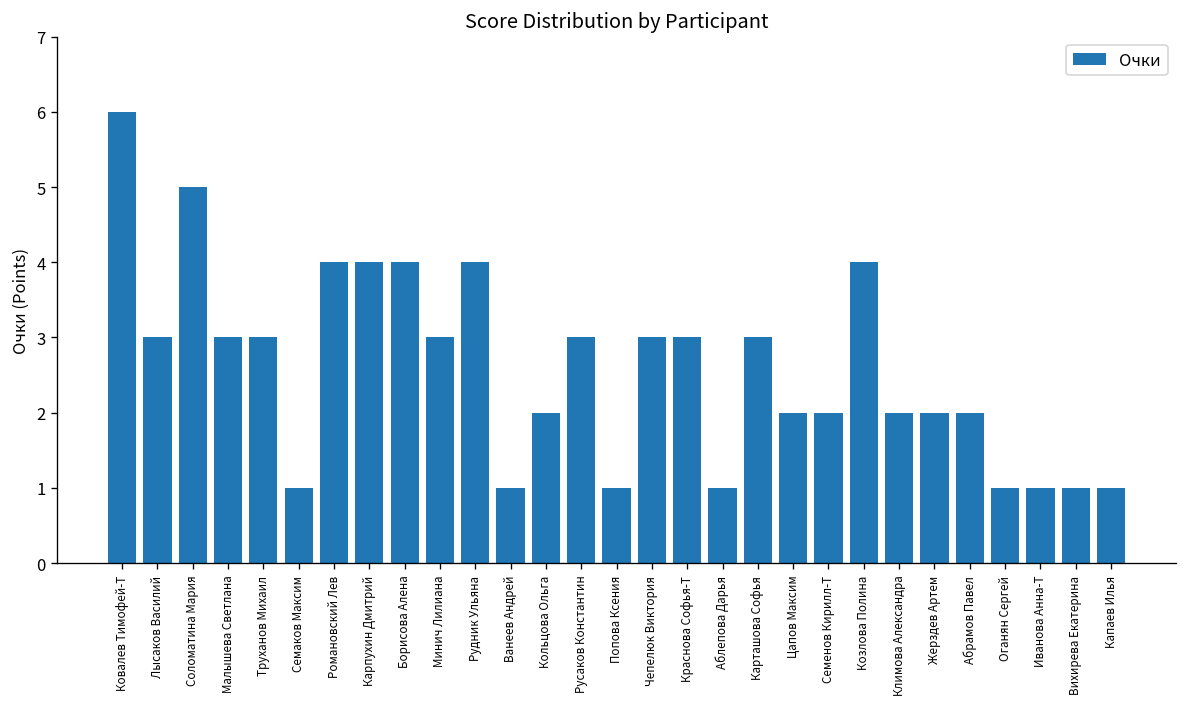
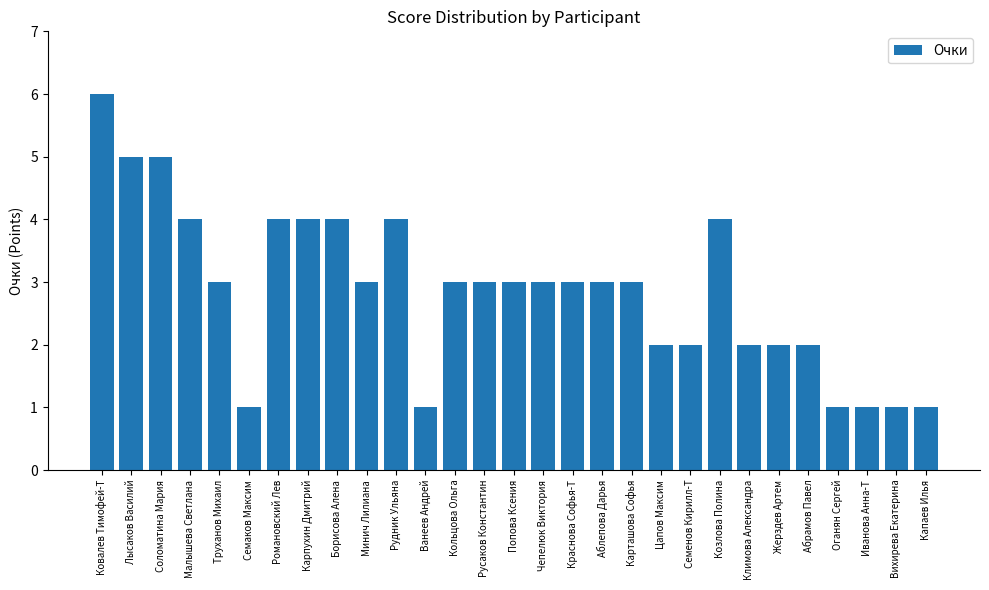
  {
    "Ковалев Тимофей-Т": 6,
-   "Лысаков Василий": 3,
+   "Лысаков Василий": 5,
    "Соломатина Мария": 5,
-   "Малышева Светлана": 3,
+   "Малышева Светлана": 4,
    "Труханов Михаил": 3,
    "Семаков Максим": 1,
    "Романовский Лев": 4,
    "Карпухин Дмитрий": 4,
    "Борисова Алена": 4,
    "Минич Лилиана": 3,
    "Рудник Ульяна": 4,
    "Ванеев Андрей": 1,
-   "Кольцова Ольга": 2,
+   "Кольцова Ольга": 3,
    "Русаков Константин": 3,
-   "Попова Ксения": 1,
+   "Попова Ксения": 3,
    "Чепелюк Виктория": 3,
    "Краснова Софья-Т": 3,
-   "Аблепова Дарья": 1,
+   "Аблепова Дарья": 3,
    "Карташова Софья": 3,
    "Цапов Максим": 2,
    "Семенов Кирилл-Т": 2,
    "Козлова Полина": 4,
    "Климова Александра": 2,
    "Жерздев Артем": 2,
    "Абрамов Павел": 2,
    "Оганян Сергей": 1,
    "Иванова Анна-Т": 1,
    "Вихирева Екатерина": 1,
    "Капаев Илья": 1
  }
